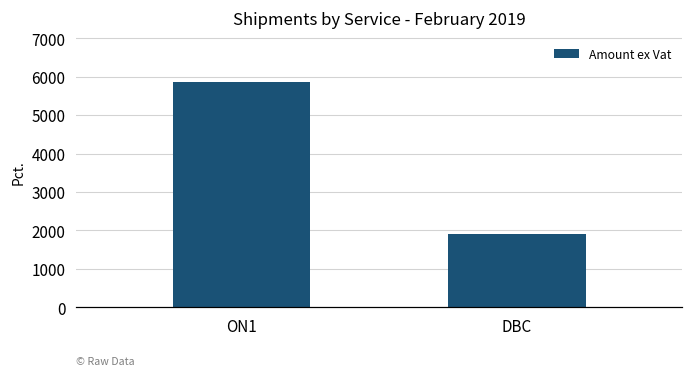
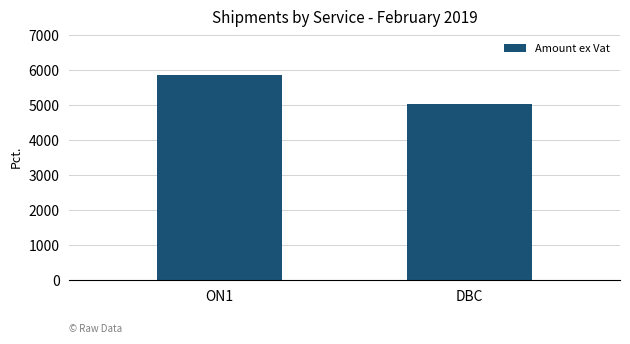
  {
    "ON1": 5900,
-   "DBC": 1900
+   "DBC": 5000
  }
